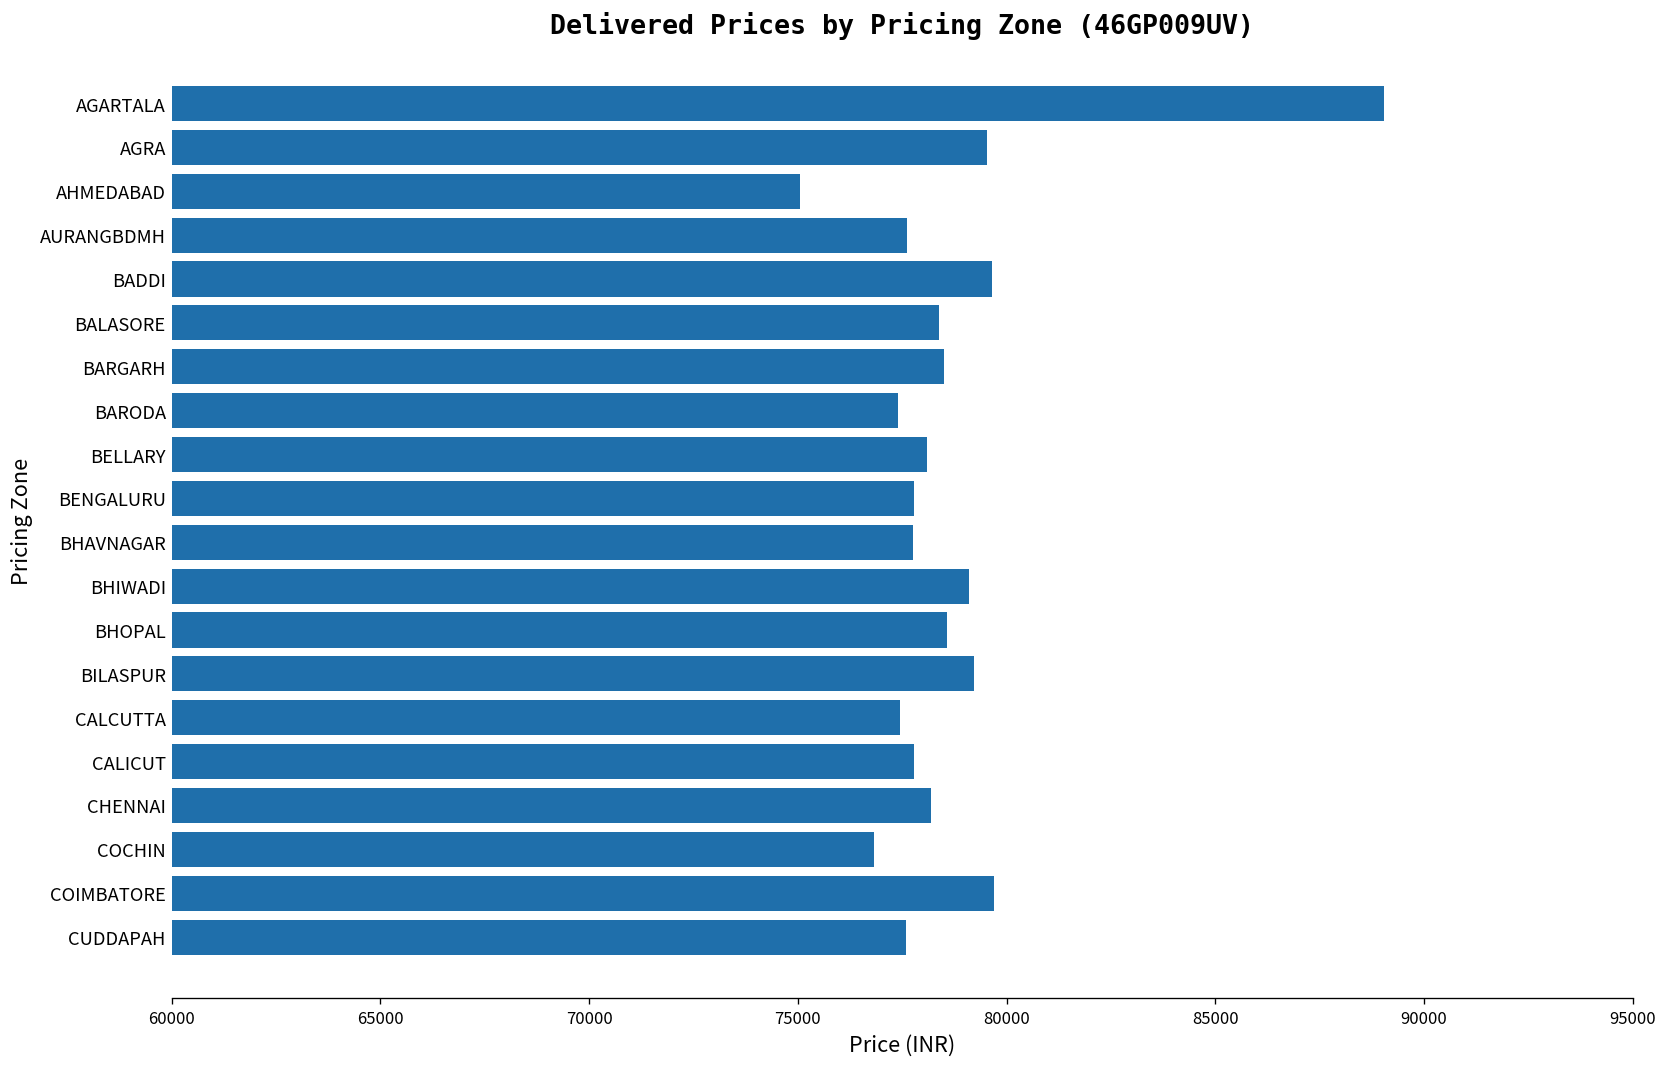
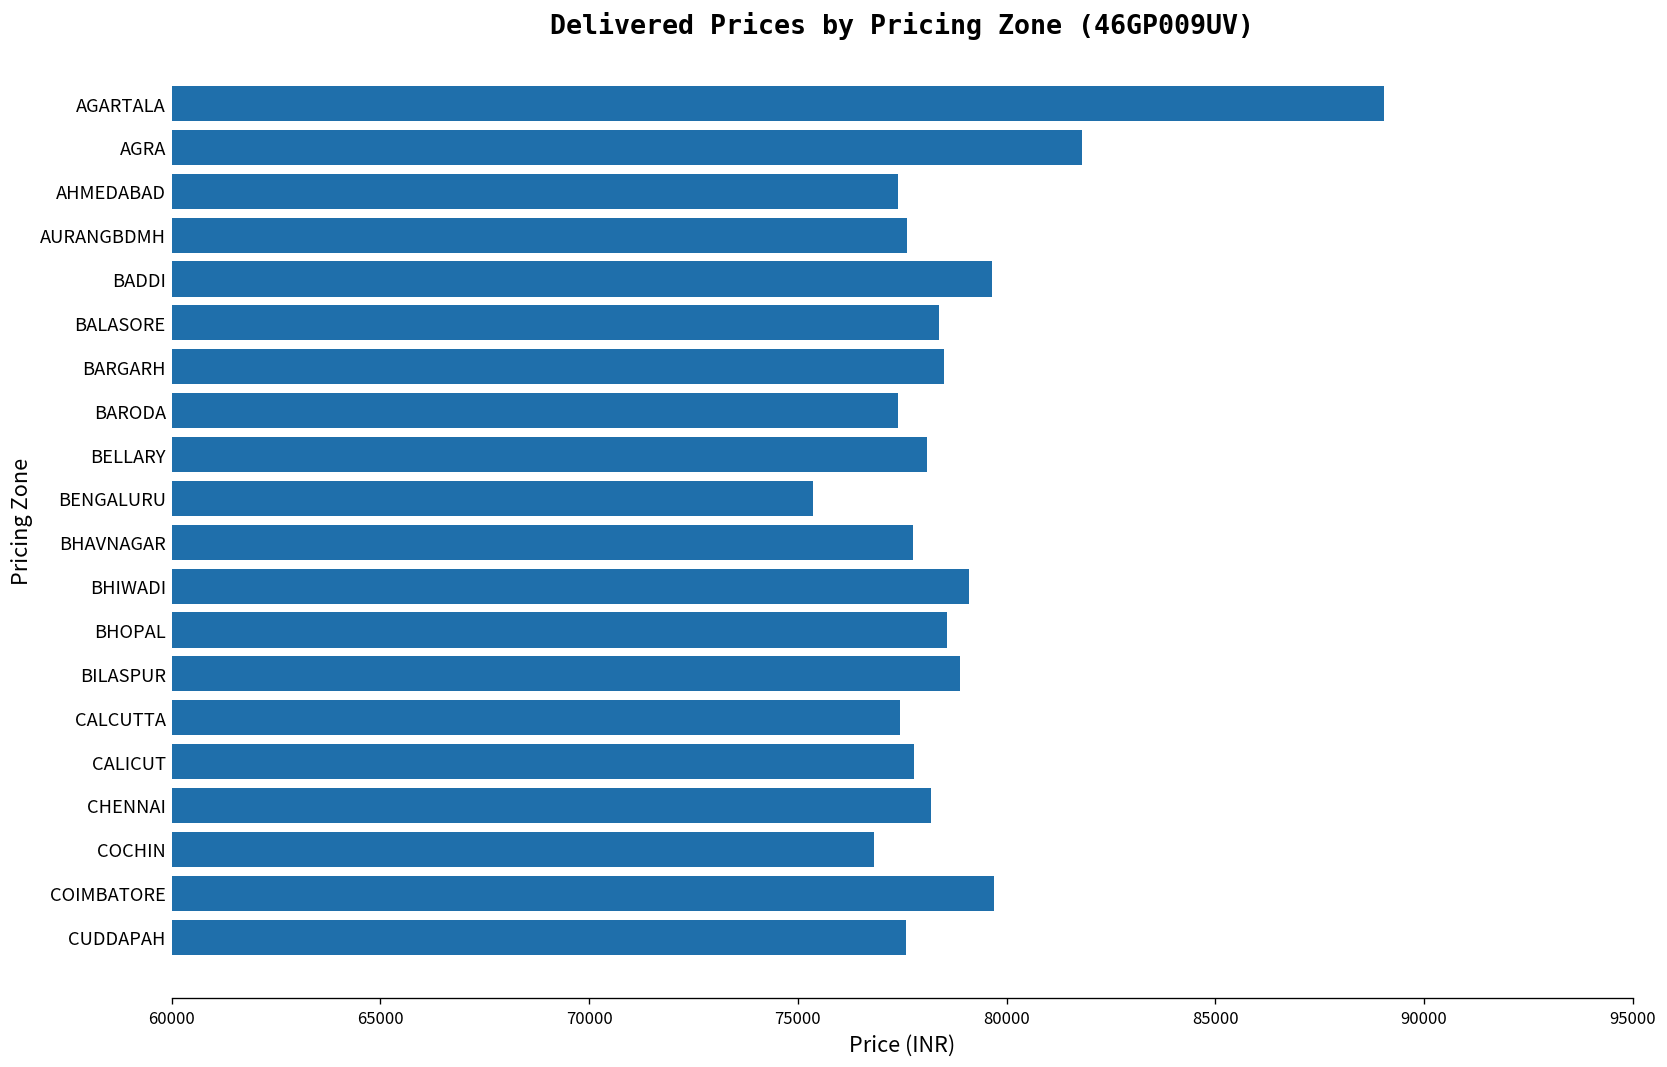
  {
    "AGARTALA": 89000,
-   "AGRA": 79500,
-   "AHMEDABAD": 75100,
+   "AGRA": 81800,
+   "AHMEDABAD": 77400,
    "AURANGBDMH": 77600,
    "BADDI": 79600,
    "BALASORE": 78400,
    "BARGARH": 78500,
    "BARODA": 77400,
    "BELLARY": 78100,
-   "BENGALURU": 77800,
+   "BENGALURU": 75400,
    "BHAVNAGAR": 77800,
    "BHIWADI": 79100,
    "BHOPAL": 78600,
-   "BILASPUR": 79200,
+   "BILASPUR": 78900,
    "CALCUTTA": 77400,
    "CALICUT": 77800,
    "CHENNAI": 78200,
    "COCHIN": 76800,
    "COIMBATORE": 79700,
    "CUDDAPAH": 77600
  }
